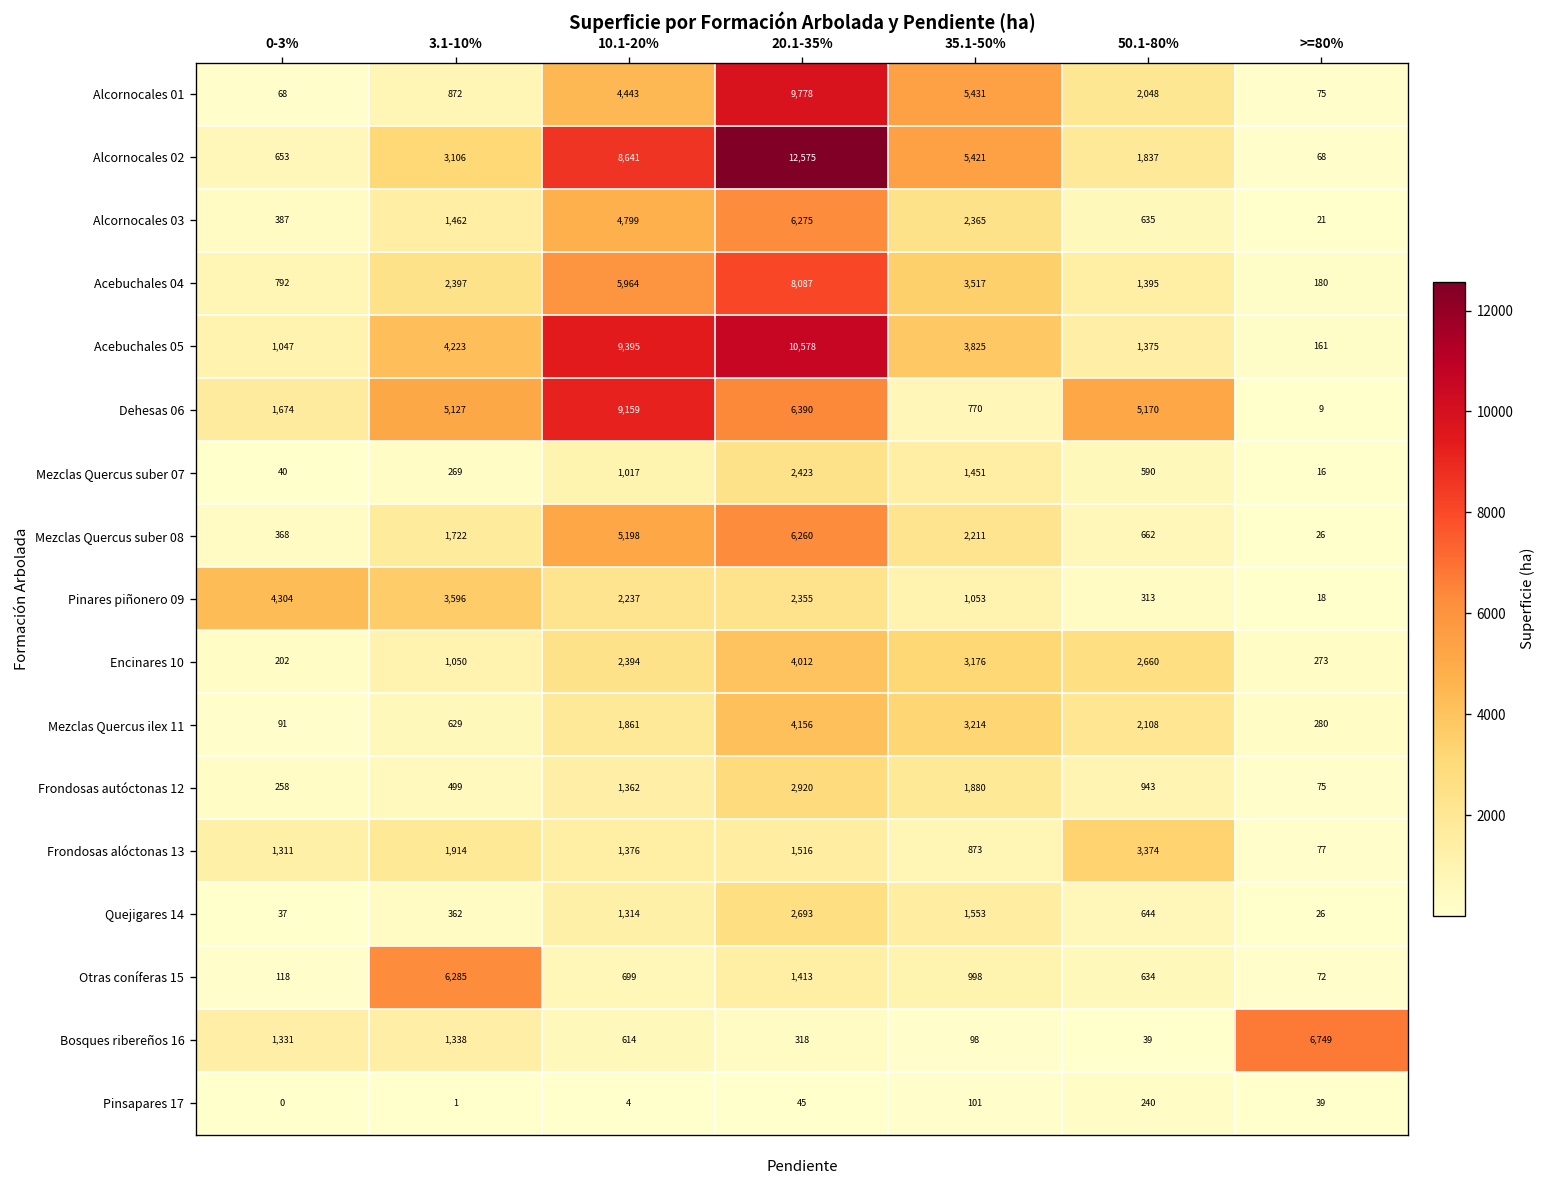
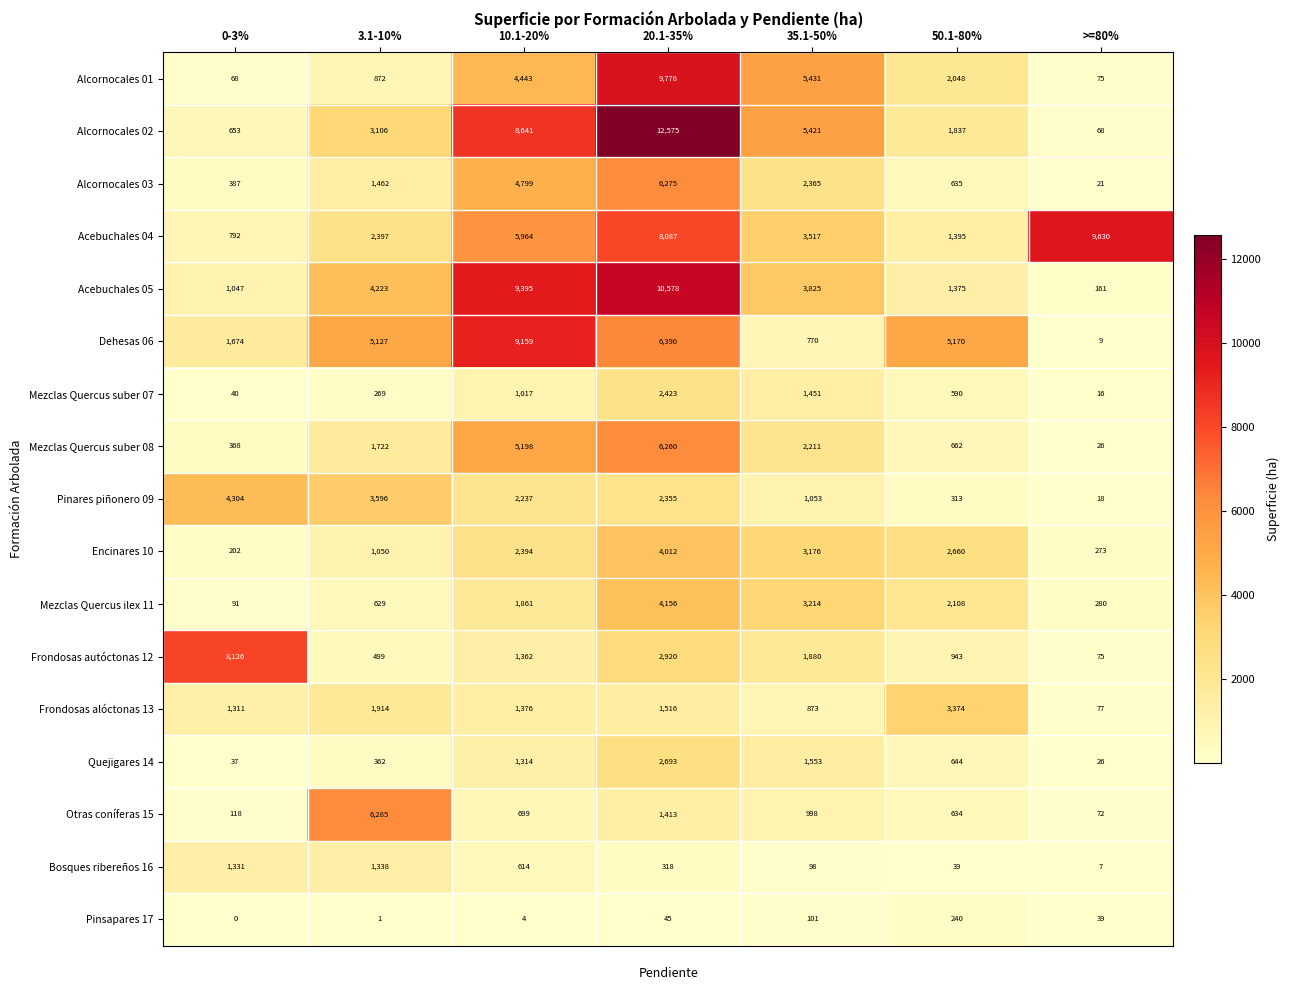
  {
    "Alcornocales 01": {
      "0-3%": "68",
      "3.1-10%": "872",
      "10.1-20%": "4,443",
      "20.1-35%": "9,778",
      "35.1-50%": "5,431",
      "50.1-80%": "2,048",
      ">=80%": "75"
    },
    "Alcornocales 02": {
      "0-3%": "653",
      "3.1-10%": "3,106",
      "10.1-20%": "8,641",
      "20.1-35%": "12,575",
      "35.1-50%": "5,421",
      "50.1-80%": "1,837",
      ">=80%": "68"
    },
    "Alcornocales 03": {
      "0-3%": "387",
      "3.1-10%": "1,462",
      "10.1-20%": "4,799",
      "20.1-35%": "6,275",
      "35.1-50%": "2,365",
      "50.1-80%": "635",
      ">=80%": "21"
    },
    "Acebuchales 04": {
      "0-3%": "792",
      "3.1-10%": "2,397",
      "10.1-20%": "5,964",
      "20.1-35%": "8,087",
      "35.1-50%": "3,517",
      "50.1-80%": "1,395",
-     ">=80%": "180"
+     ">=80%": "9,630"
    },
    "Acebuchales 05": {
      "0-3%": "1,047",
      "3.1-10%": "4,223",
      "10.1-20%": "9,395",
      "20.1-35%": "10,578",
      "35.1-50%": "3,825",
      "50.1-80%": "1,375",
      ">=80%": "161"
    },
    "Dehesas 06": {
      "0-3%": "1,674",
      "3.1-10%": "5,127",
      "10.1-20%": "9,159",
      "20.1-35%": "6,390",
      "35.1-50%": "770",
      "50.1-80%": "5,170",
      ">=80%": "9"
    },
    "Mezclas Quercus suber 07": {
      "0-3%": "40",
      "3.1-10%": "269",
      "10.1-20%": "1,017",
      "20.1-35%": "2,423",
      "35.1-50%": "1,451",
      "50.1-80%": "590",
      ">=80%": "16"
    },
    "Mezclas Quercus suber 08": {
      "0-3%": "368",
      "3.1-10%": "1,722",
      "10.1-20%": "5,198",
      "20.1-35%": "6,260",
      "35.1-50%": "2,211",
      "50.1-80%": "662",
      ">=80%": "26"
    },
    "Pinares piñonero 09": {
      "0-3%": "4,304",
      "3.1-10%": "3,596",
      "10.1-20%": "2,237",
      "20.1-35%": "2,355",
      "35.1-50%": "1,053",
      "50.1-80%": "313",
      ">=80%": "18"
    },
    "Encinares 10": {
      "0-3%": "202",
      "3.1-10%": "1,050",
      "10.1-20%": "2,394",
      "20.1-35%": "4,012",
      "35.1-50%": "3,176",
      "50.1-80%": "2,660",
      ">=80%": "273"
    },
    "Mezclas Quercus ilex 11": {
      "0-3%": "91",
      "3.1-10%": "629",
      "10.1-20%": "1,861",
      "20.1-35%": "4,156",
      "35.1-50%": "3,214",
      "50.1-80%": "2,108",
      ">=80%": "280"
    },
    "Frondosas autóctonas 12": {
-     "0-3%": "258",
+     "0-3%": "8,126",
      "3.1-10%": "499",
      "10.1-20%": "1,362",
      "20.1-35%": "2,920",
      "35.1-50%": "1,880",
      "50.1-80%": "943",
      ">=80%": "75"
    },
    "Frondosas alóctonas 13": {
      "0-3%": "1,311",
      "3.1-10%": "1,914",
      "10.1-20%": "1,376",
      "20.1-35%": "1,516",
      "35.1-50%": "873",
      "50.1-80%": "3,374",
      ">=80%": "77"
    },
    "Quejigares 14": {
      "0-3%": "37",
      "3.1-10%": "362",
      "10.1-20%": "1,314",
      "20.1-35%": "2,693",
      "35.1-50%": "1,553",
      "50.1-80%": "644",
      ">=80%": "26"
    },
    "Otras coníferas 15": {
      "0-3%": "118",
      "3.1-10%": "6,285",
      "10.1-20%": "699",
      "20.1-35%": "1,413",
      "35.1-50%": "998",
      "50.1-80%": "634",
      ">=80%": "72"
    },
    "Bosques ribereños 16": {
      "0-3%": "1,331",
      "3.1-10%": "1,338",
      "10.1-20%": "614",
      "20.1-35%": "318",
      "35.1-50%": "98",
      "50.1-80%": "39",
-     ">=80%": "6,749"
+     ">=80%": "7"
    },
    "Pinsapares 17": {
      "0-3%": "0",
      "3.1-10%": "1",
      "10.1-20%": "4",
      "20.1-35%": "45",
      "35.1-50%": "101",
      "50.1-80%": "240",
      ">=80%": "39"
    }
  }
